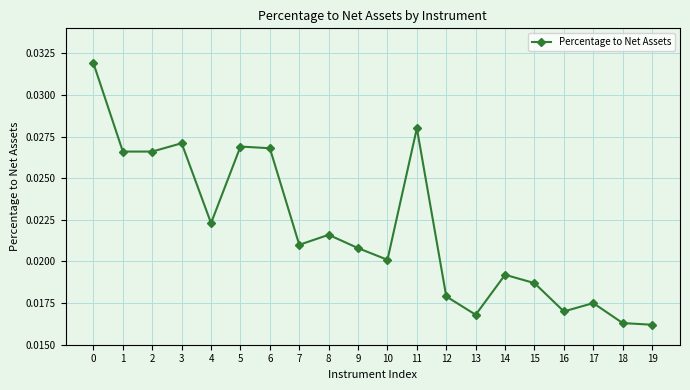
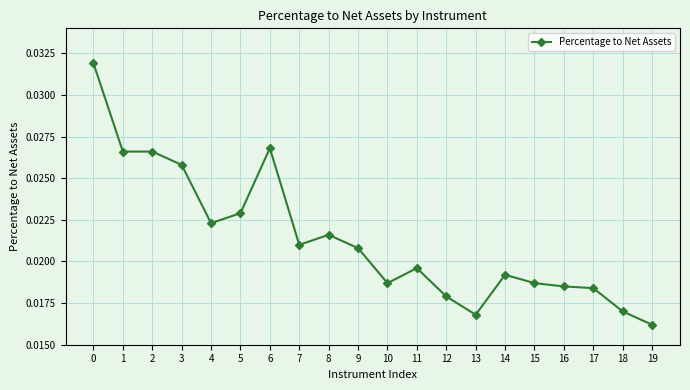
  {
    "0": 0.0319,
    "1": 0.0266,
    "2": 0.0266,
-   "3": 0.0271,
+   "3": 0.0258,
    "4": 0.0223,
-   "5": 0.0269,
+   "5": 0.0229,
    "6": 0.0268,
    "7": 0.0210,
    "8": 0.0216,
    "9": 0.0208,
-   "10": 0.0201,
-   "11": 0.0280,
+   "10": 0.0187,
+   "11": 0.0196,
    "12": 0.0179,
    "13": 0.0168,
    "14": 0.0192,
    "15": 0.0187,
-   "16": 0.0170,
-   "17": 0.0175,
-   "18": 0.0163,
+   "16": 0.0185,
+   "17": 0.0184,
+   "18": 0.0170,
    "19": 0.0162
  }
